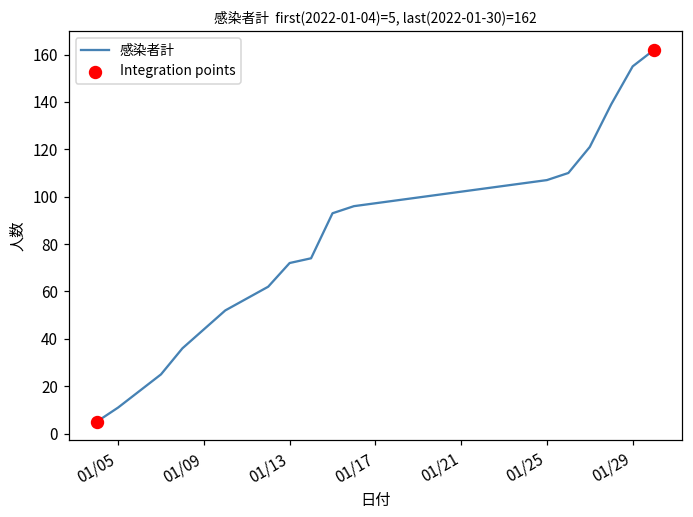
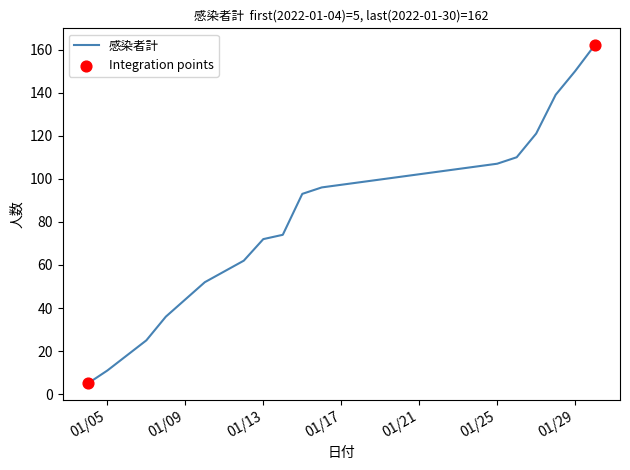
  {
    "感染者計": {
      "01/05": 11,
      "01/13": 72,
      "01/25": 107,
-     "01/29": 155
+     "01/29": 150
    }
  }
